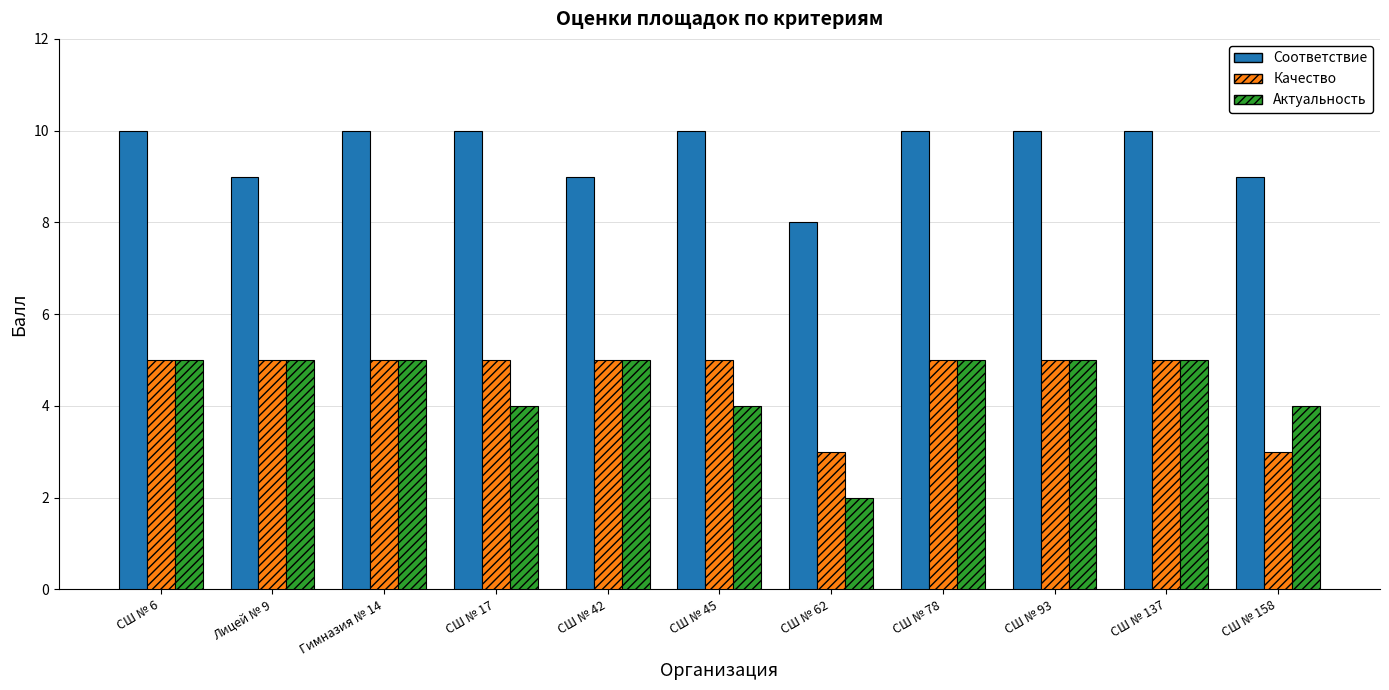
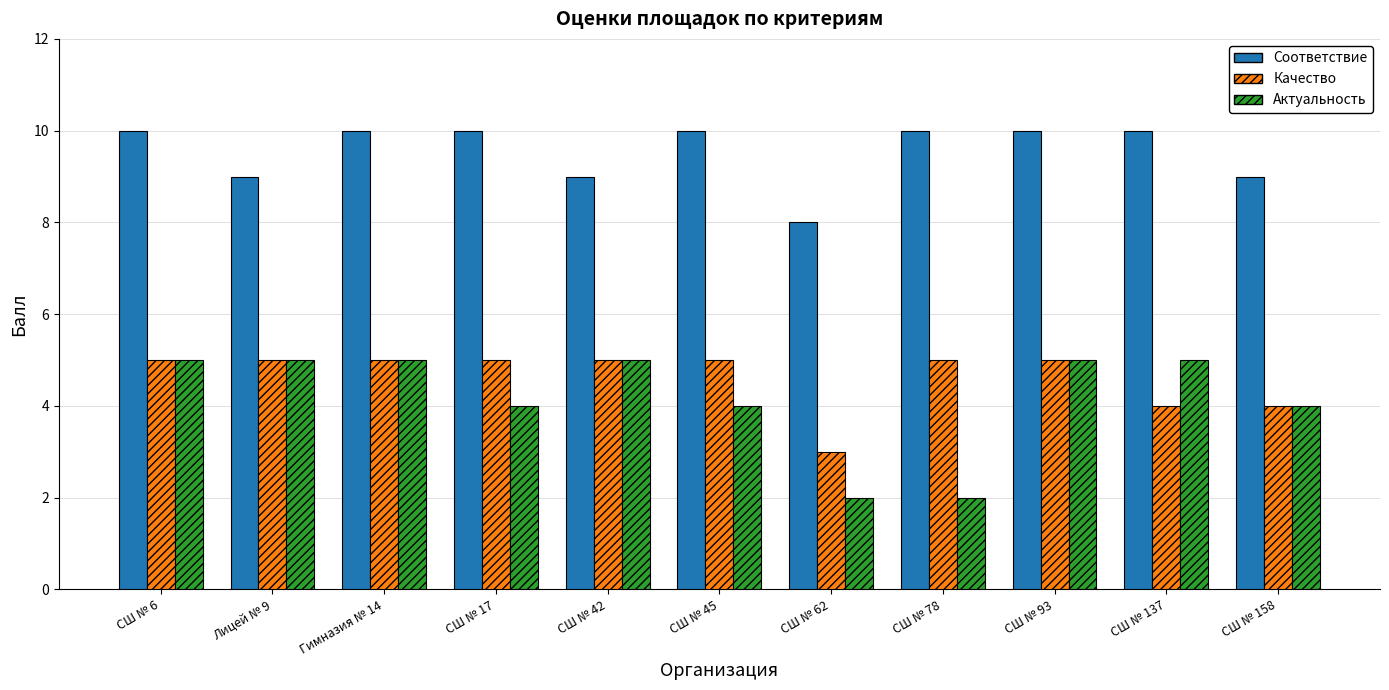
  {
    "Соответствие": {
      "СШ № 6": 10,
      "Лицей № 9": 9,
      "Гимназия № 14": 10,
      "СШ № 17": 10,
      "СШ № 42": 9,
      "СШ № 45": 10,
      "СШ № 62": 8,
      "СШ № 78": 10,
      "СШ № 93": 10,
      "СШ № 137": 10,
      "СШ № 158": 9
    },
    "Качество": {
      "СШ № 6": 5,
      "Лицей № 9": 5,
      "Гимназия № 14": 5,
      "СШ № 17": 5,
      "СШ № 42": 5,
      "СШ № 45": 5,
      "СШ № 62": 3,
      "СШ № 78": 5,
      "СШ № 93": 5,
-     "СШ № 137": 5,
-     "СШ № 158": 3
+     "СШ № 137": 4,
+     "СШ № 158": 4
    },
    "Актуальность": {
      "СШ № 6": 5,
      "Лицей № 9": 5,
      "Гимназия № 14": 5,
      "СШ № 17": 4,
      "СШ № 42": 5,
      "СШ № 45": 4,
      "СШ № 62": 2,
-     "СШ № 78": 5,
+     "СШ № 78": 2,
      "СШ № 93": 5,
      "СШ № 137": 5,
      "СШ № 158": 4
    }
  }
